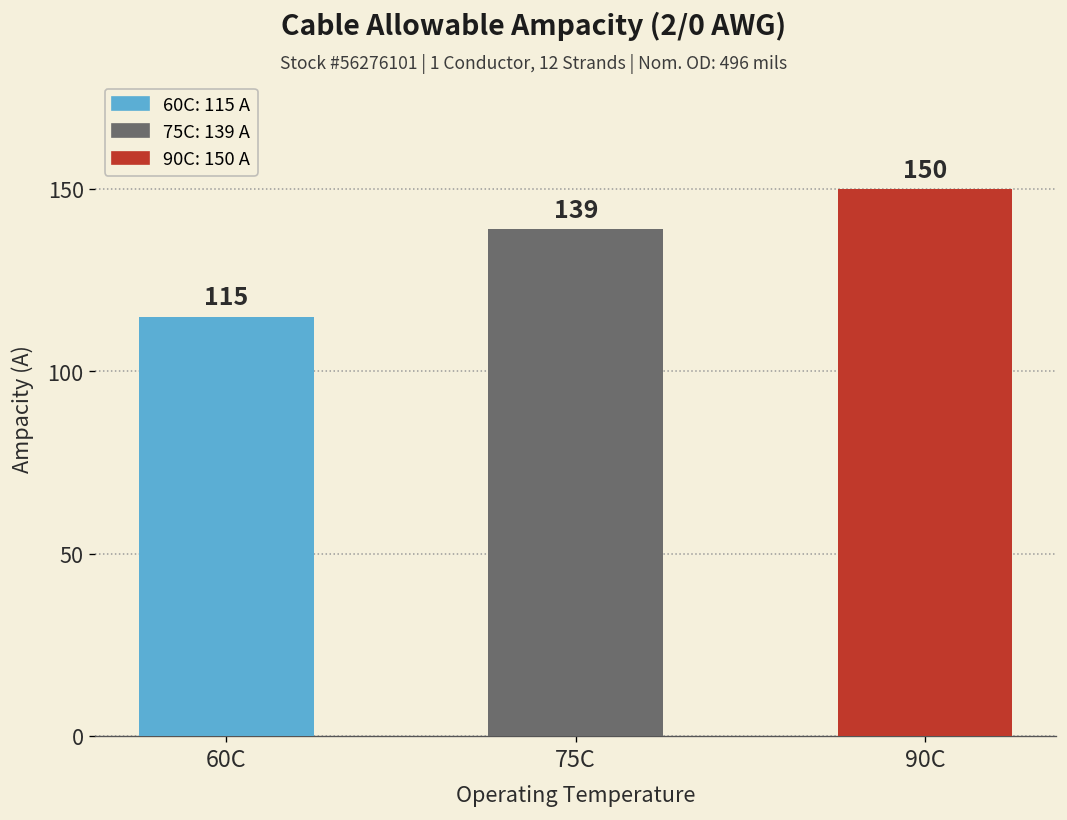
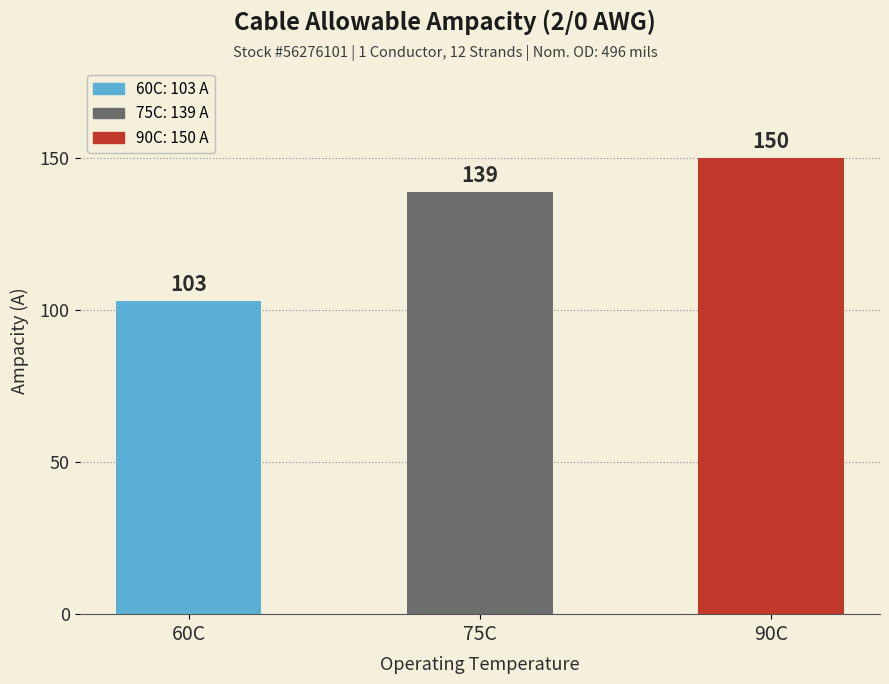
  {
-   "60C": 115,
+   "60C": 103,
    "75C": 139,
    "90C": 150
  }
